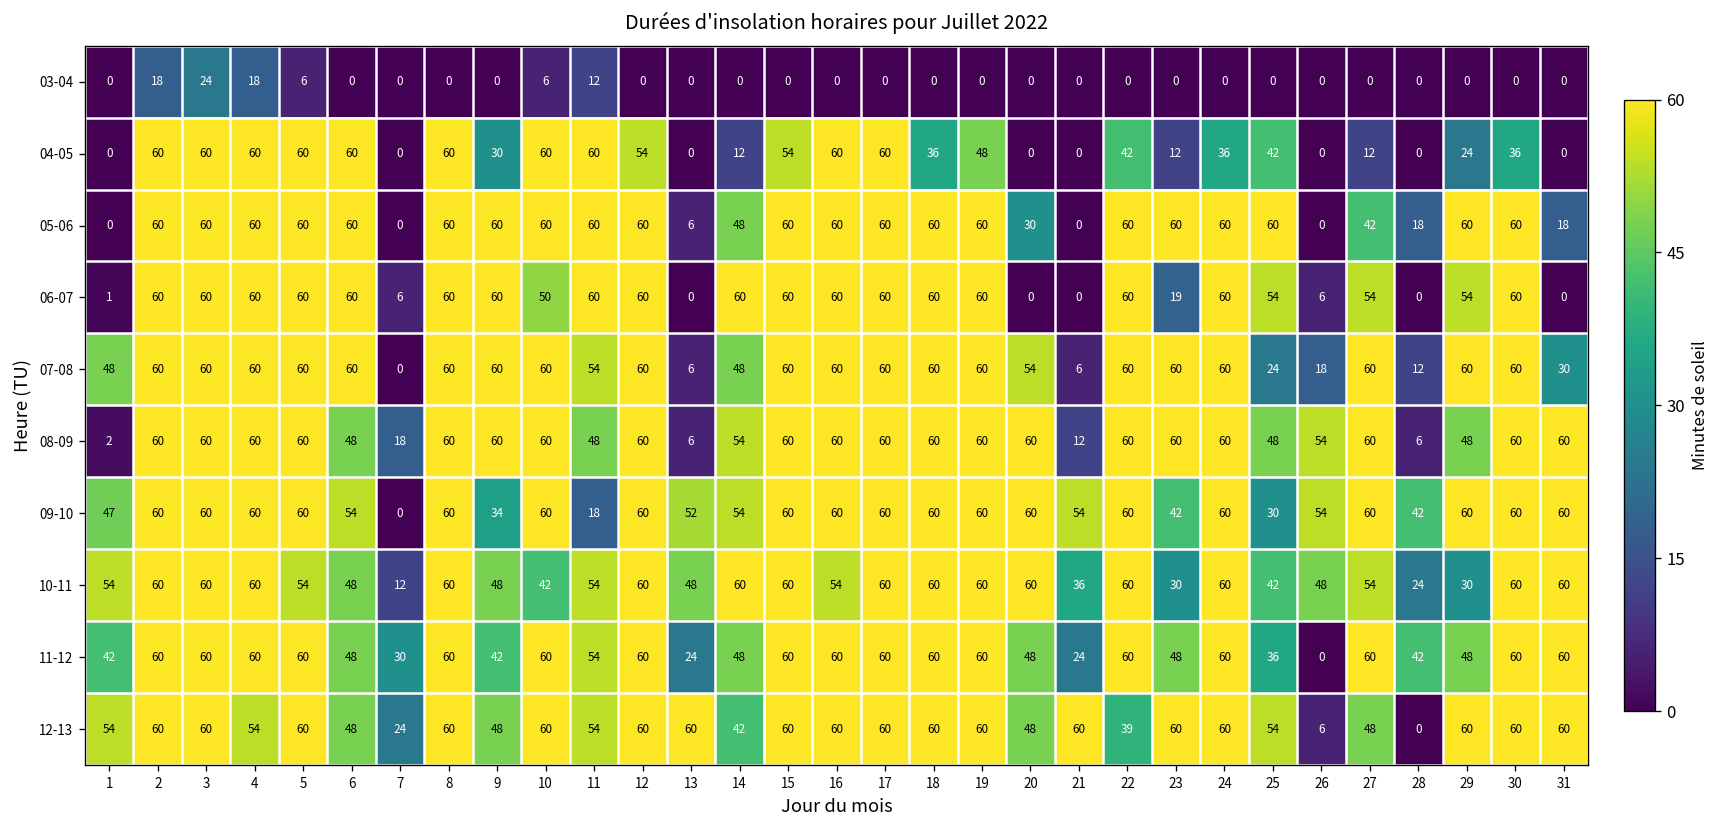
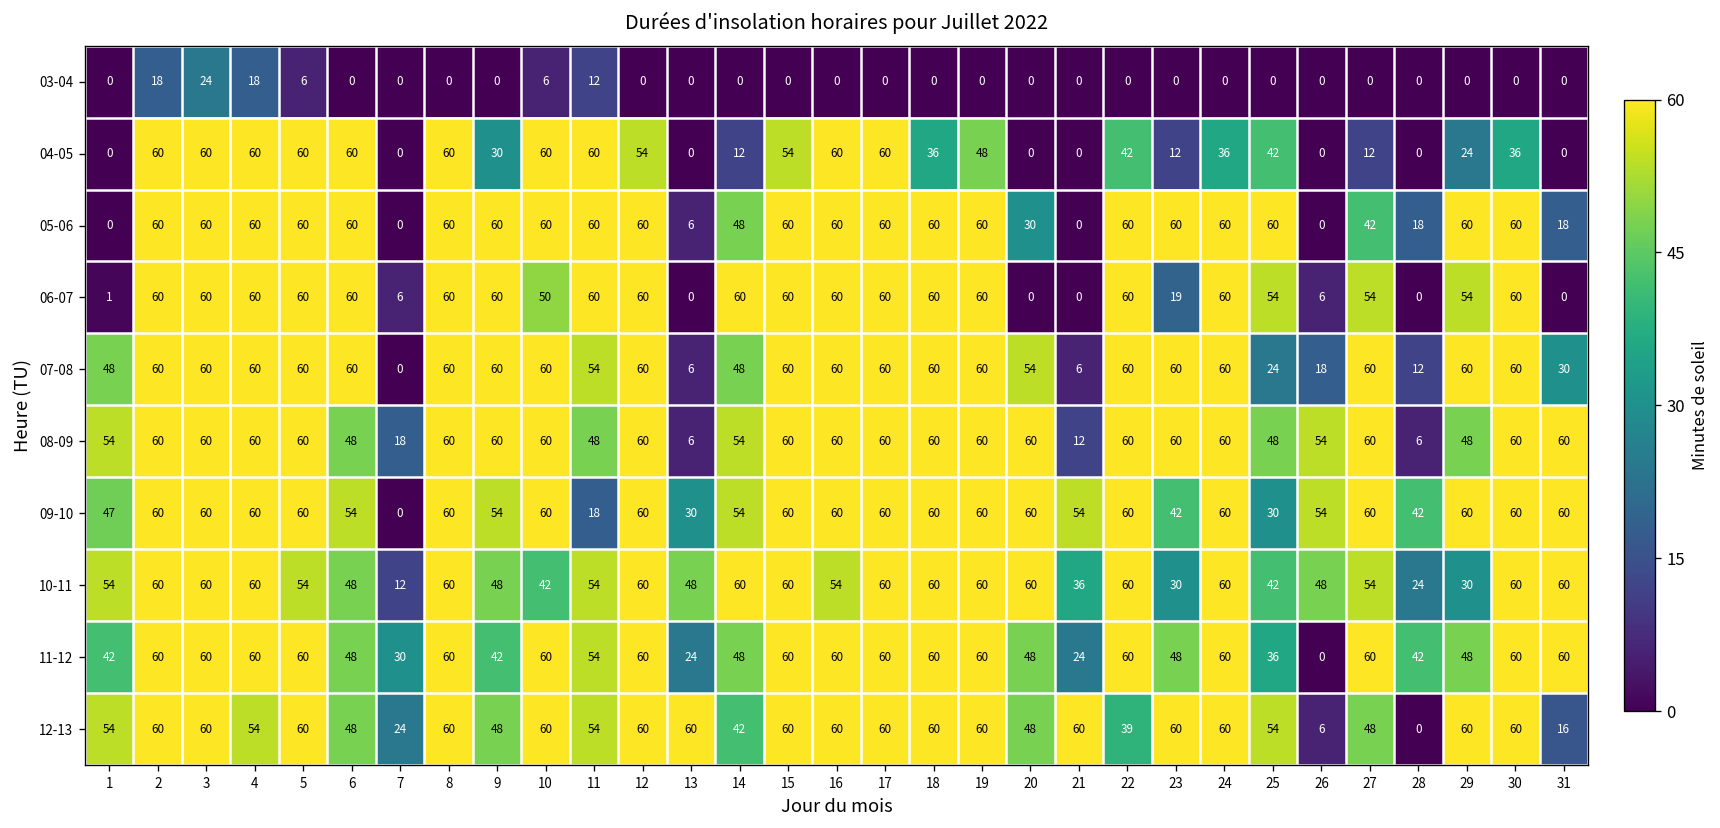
  {
    "08-09": {
-     "1": 2,
+     "1": 54,
      "2": 60,
      "3": 60,
      "4": 60,
      "5": 60,
      "6": 48,
      "7": 18,
      "8": 60,
      "9": 60,
      "10": 60,
      "11": 48,
      "12": 60,
      "13": 6,
      "14": 54,
      "15": 60,
      "16": 60,
      "17": 60,
      "18": 60,
      "19": 60,
      "20": 60,
      "21": 12,
      "22": 60,
      "23": 60,
      "24": 60,
      "25": 48,
      "26": 54,
      "27": 60,
      "28": 6,
      "29": 48,
      "30": 60,
      "31": 60
    },
    "09-10": {
      "1": 47,
      "2": 60,
      "3": 60,
      "4": 60,
      "5": 60,
      "6": 54,
      "7": 0,
      "8": 60,
-     "9": 34,
+     "9": 54,
      "10": 60,
      "11": 18,
      "12": 60,
-     "13": 52,
+     "13": 30,
      "14": 54,
      "15": 60,
      "16": 60,
      "17": 60,
      "18": 60,
      "19": 60,
      "20": 60,
      "21": 54,
      "22": 60,
      "23": 42,
      "24": 60,
      "25": 30,
      "26": 54,
      "27": 60,
      "28": 42,
      "29": 60,
      "30": 60,
      "31": 60
    },
    "12-13": {
      "1": 54,
      "2": 60,
      "3": 60,
      "4": 54,
      "5": 60,
      "6": 48,
      "7": 24,
      "8": 60,
      "9": 48,
      "10": 60,
      "11": 54,
      "12": 60,
      "13": 60,
      "14": 42,
      "15": 60,
      "16": 60,
      "17": 60,
      "18": 60,
      "19": 60,
      "20": 48,
      "21": 60,
      "22": 39,
      "23": 60,
      "24": 60,
      "25": 54,
      "26": 6,
      "27": 48,
      "28": 0,
      "29": 60,
      "30": 60,
-     "31": 60
+     "31": 16
    }
  }
